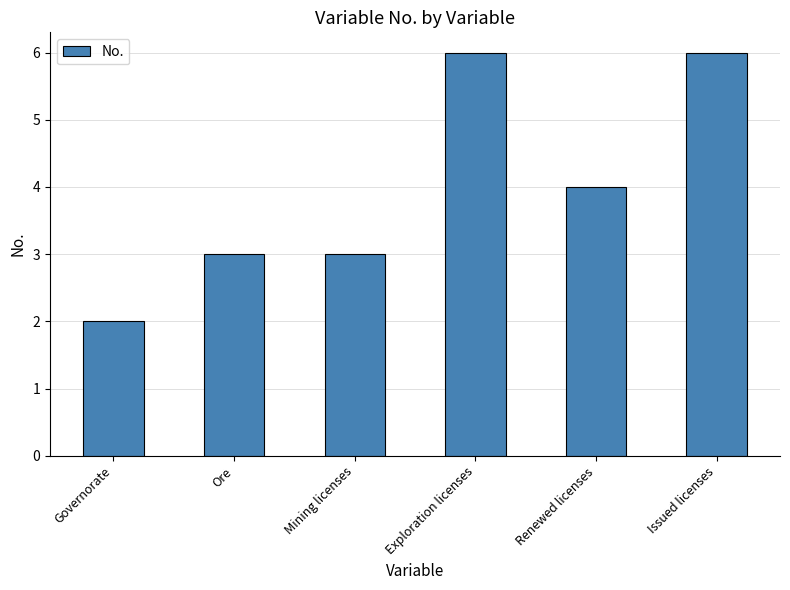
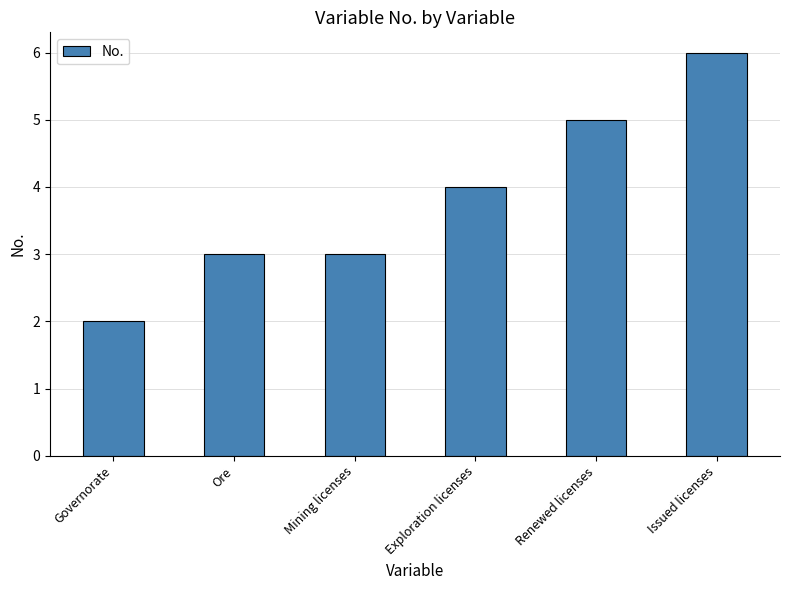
  {
    "Governorate": 2,
    "Ore": 3,
    "Mining licenses": 3,
-   "Exploration licenses": 6,
-   "Renewed licenses": 4,
+   "Exploration licenses": 4,
+   "Renewed licenses": 5,
    "Issued licenses": 6
  }
